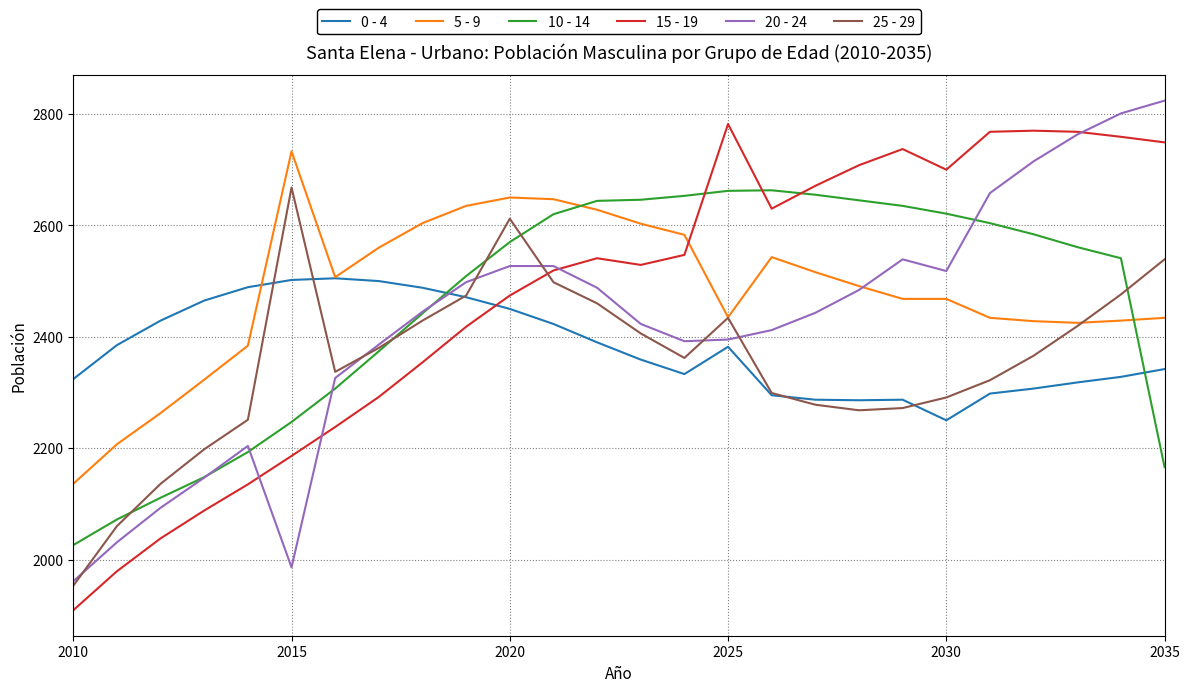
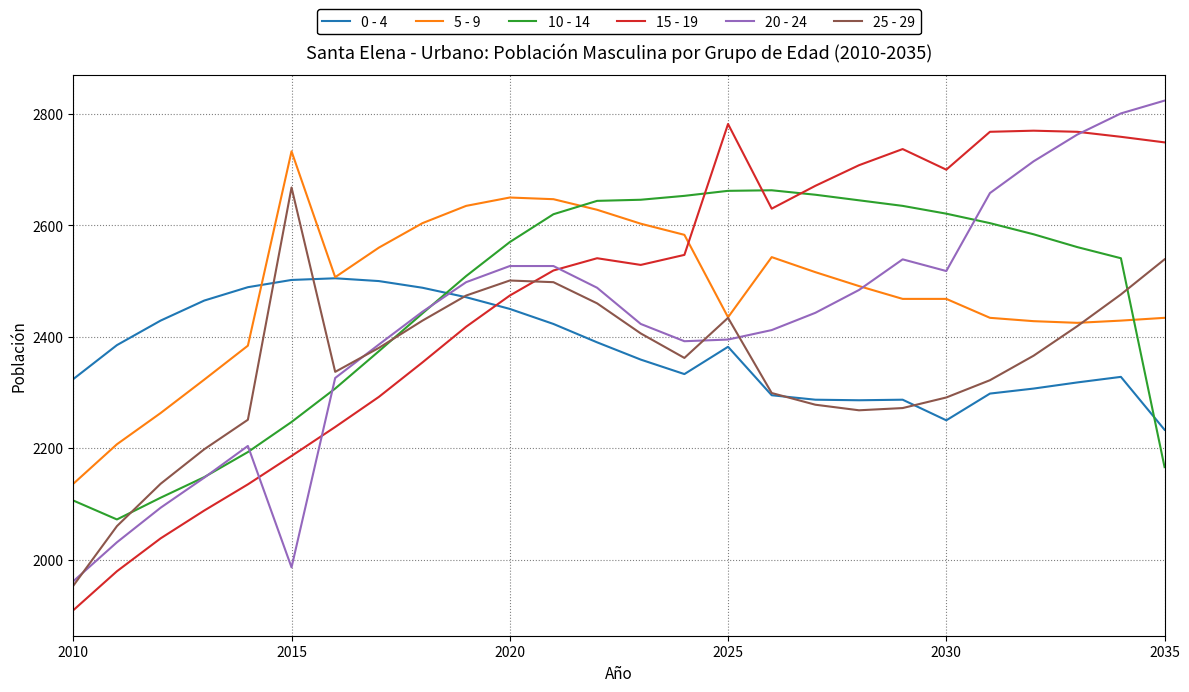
  {
    "0 - 4": {
      "2010": 2320,
      "2015": 2500,
      "2020": 2450,
      "2025": 2380,
      "2030": 2250,
-     "2035": 2340
+     "2035": 2230
    },
    "5 - 9": {
      "2010": 2140,
      "2015": 2730,
      "2020": 2650,
      "2030": 2470,
      "2035": 2430
    },
    "10 - 14": {
-     "2010": 2030,
+     "2010": 2110,
      "2015": 2250,
      "2020": 2570,
      "2025": 2660,
      "2030": 2620,
      "2035": 2170
    },
    "15 - 19": {
      "2010": 1910,
      "2015": 2190,
      "2020": 2470,
      "2025": 2780,
      "2030": 2700,
      "2035": 2750
    },
    "20 - 24": {
      "2010": 1960,
      "2015": 1990,
      "2020": 2530,
      "2025": 2400,
      "2030": 2520,
      "2035": 2820
    },
    "25 - 29": {
      "2010": 1950,
      "2015": 2670,
-     "2020": 2610,
+     "2020": 2500,
      "2030": 2290,
      "2035": 2540
    }
  }
